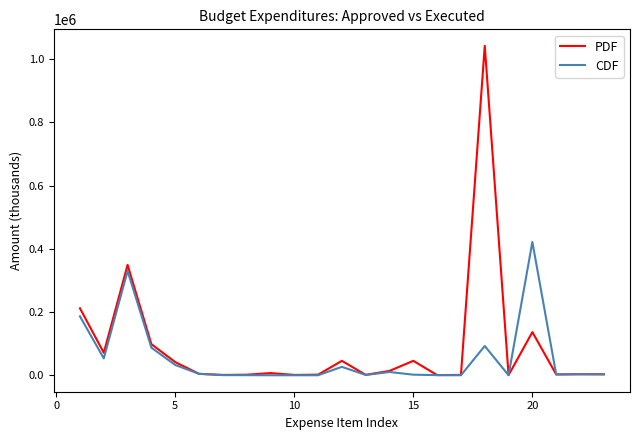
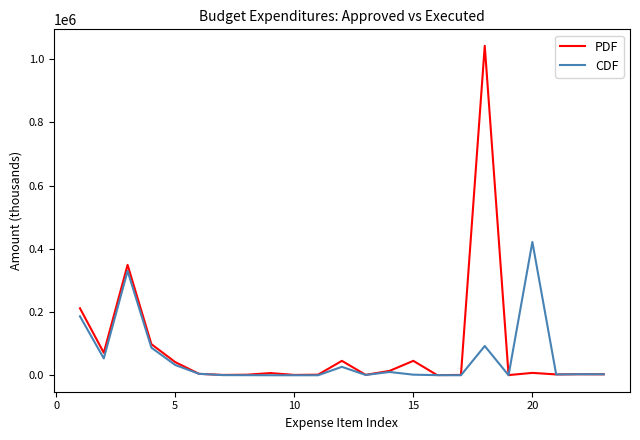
  {
    "PDF": {
      "5": 40000,
      "15": 50000,
-     "20": 140000
+     "20": 10000
    },
    "CDF": {
      "5": 30000,
      "15": 0,
      "20": 420000
    }
  }
